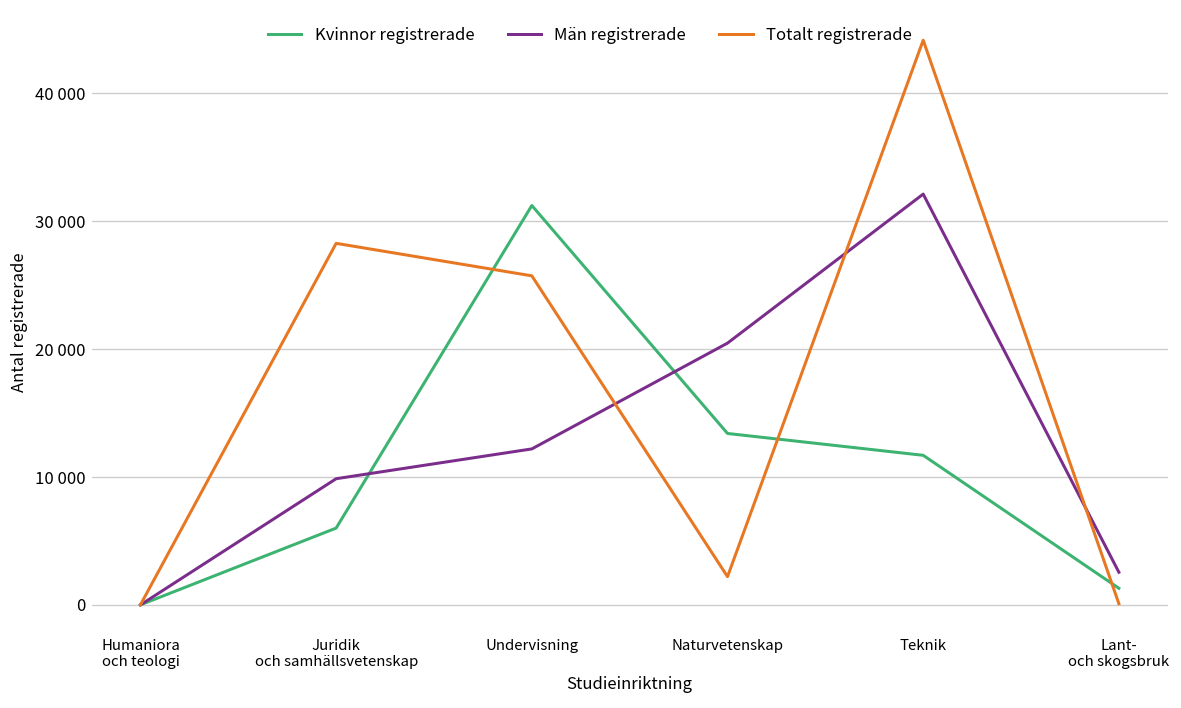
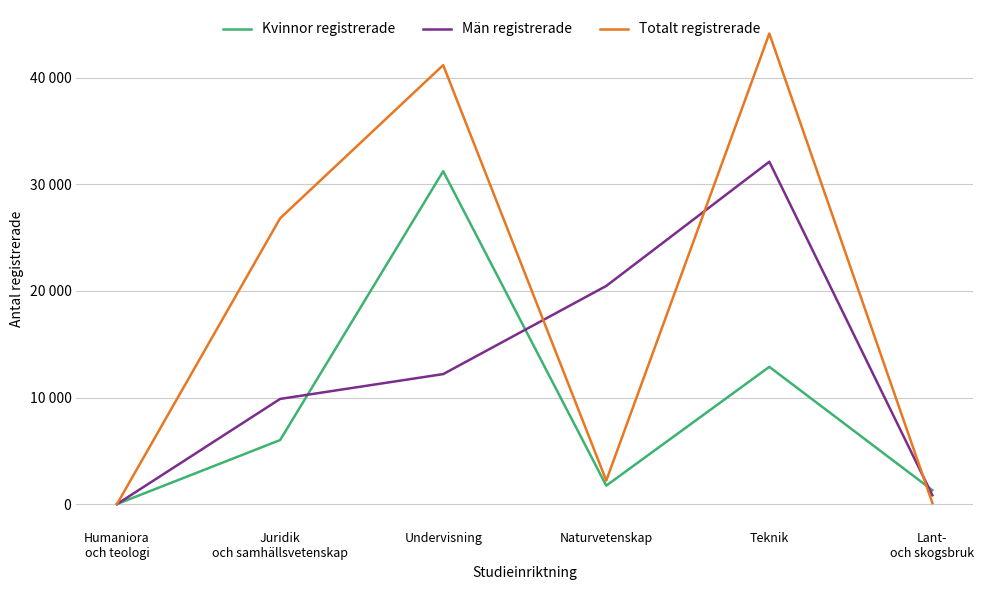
  {
    "Kvinnor registrerade": {
      "Juridik och samhällsvetenskap": 6000,
      "Undervisning": 31200,
-     "Naturvetenskap": 13400,
-     "Teknik": 11700,
+     "Naturvetenskap": 1700,
+     "Teknik": 12900,
      "Lant- och skogsbruk": 1300
    },
    "Män registrerade": {
      "Juridik och samhällsvetenskap": 9900,
      "Undervisning": 12200,
      "Naturvetenskap": 20500,
      "Teknik": 32100,
-     "Lant- och skogsbruk": 2600
+     "Lant- och skogsbruk": 800
    },
    "Totalt registrerade": {
-     "Juridik och samhällsvetenskap": 28300,
-     "Undervisning": 25700,
+     "Juridik och samhällsvetenskap": 26800,
+     "Undervisning": 41200,
      "Naturvetenskap": 2200,
      "Teknik": 44200,
      "Lant- och skogsbruk": 100
    }
  }
